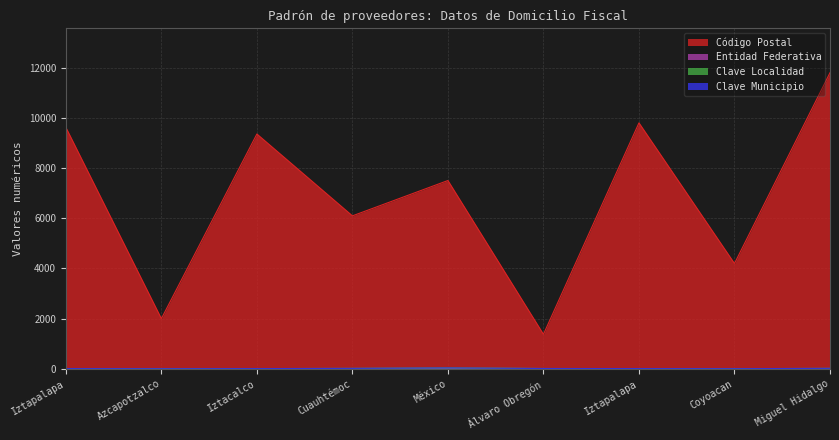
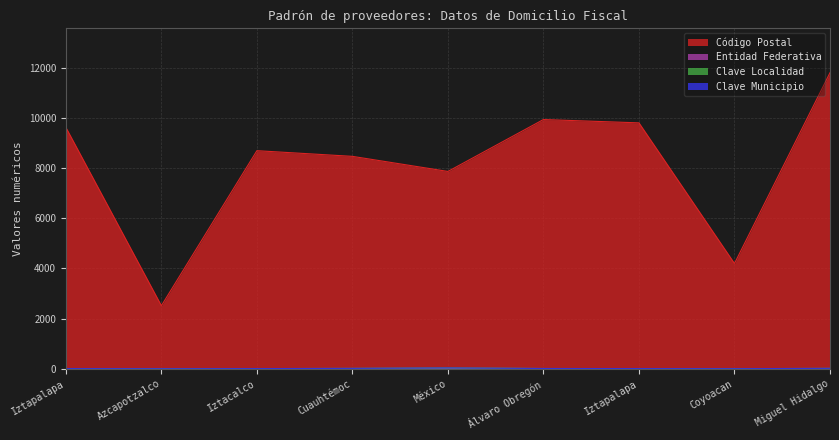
  {
    "Código Postal": {
-     "Azcapotzalco": 2000,
-     "Iztacalco": 9400,
-     "Cuauhtémoc": 6100,
-     "México": 7500,
-     "Álvaro Obregón": 1400,
+     "Azcapotzalco": 2500,
+     "Iztacalco": 8700,
+     "Cuauhtémoc": 8500,
+     "México": 7900,
+     "Álvaro Obregón": 9900,
      "Coyoacan": 4200,
      "Miguel Hidalgo": 11800
    }
  }
